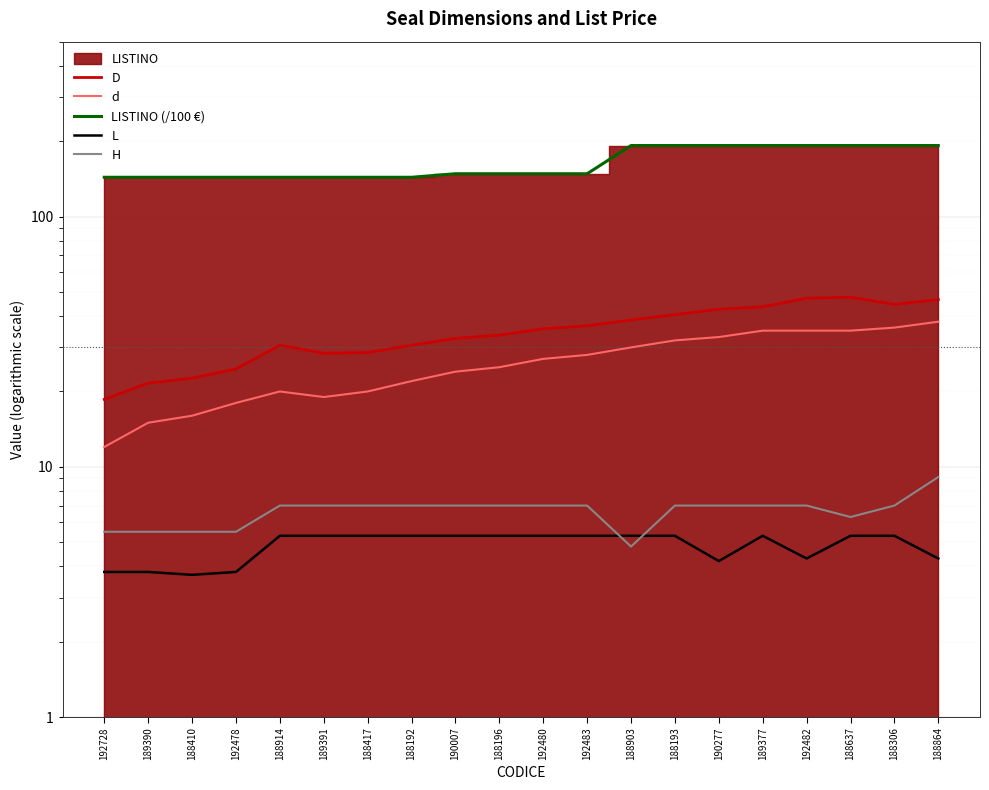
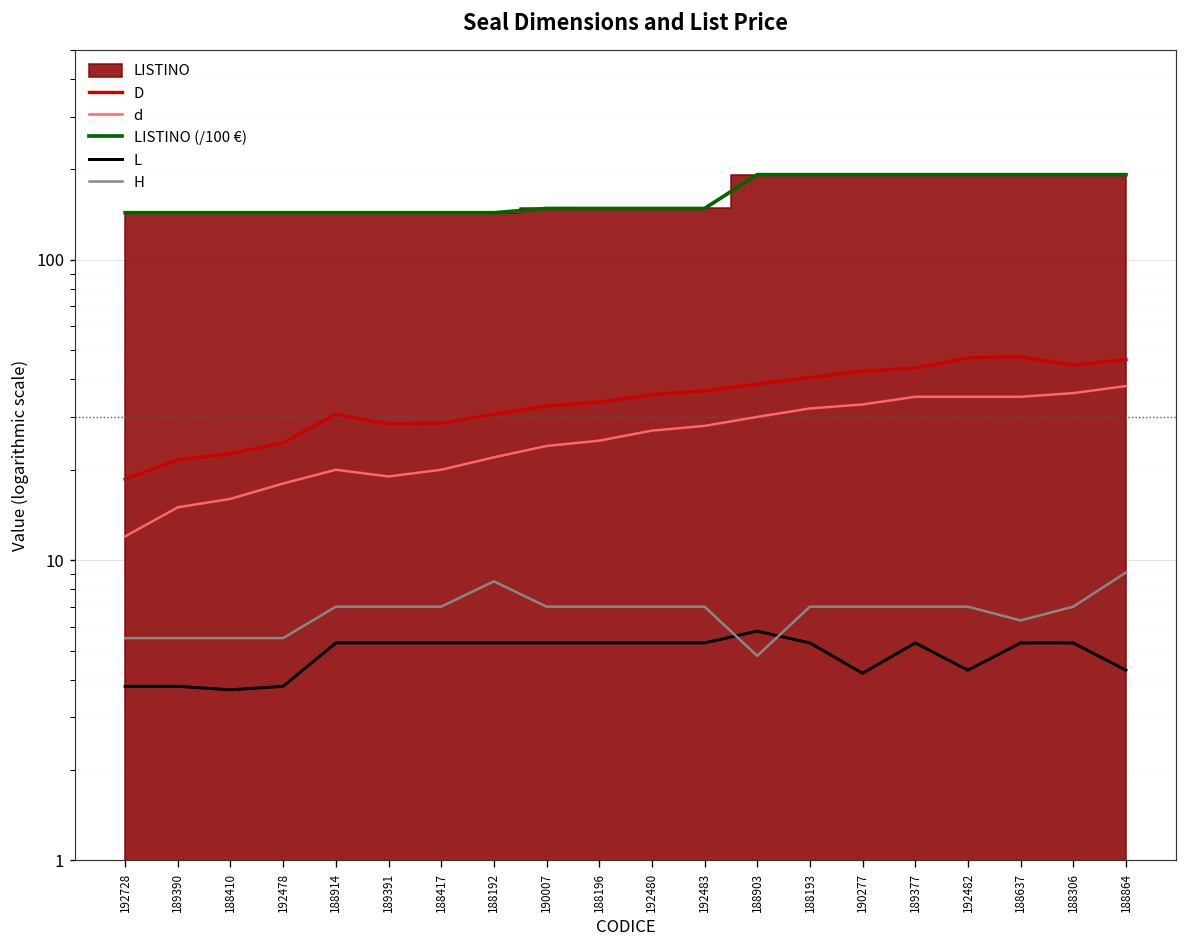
  {
    "D": {
      "192728": 19,
      "189390": 22,
      "188410": 23,
      "192478": 25,
      "188914": 31,
      "189391": 28,
      "188417": 29,
      "188192": 31,
      "190007": 33,
      "188196": 34,
      "192480": 36,
      "192483": 37,
      "188903": 39,
      "188193": 41,
      "190277": 43,
      "189377": 44,
      "192482": 47,
      "188637": 48,
      "188306": 45,
      "188864": 47
    },
    "d": {
      "192728": 12,
      "189390": 15,
      "188410": 16,
      "192478": 18,
      "188914": 20,
      "189391": 19,
      "188417": 20,
      "188192": 22,
      "190007": 24,
      "188196": 25,
      "192480": 27,
      "192483": 28,
      "188903": 30,
      "188193": 32,
      "190277": 33,
      "189377": 35,
      "192482": 35,
      "188637": 35,
      "188306": 36,
      "188864": 38
    },
    "LISTINO (/100 €)": {
      "189390": 140,
      "188410": 140,
      "192478": 140,
      "188914": 140,
      "189391": 140,
      "188417": 140,
      "188192": 140,
      "190007": 150,
      "188196": 150,
      "192480": 150,
      "192483": 150,
      "188903": 190,
      "188193": 190,
      "190277": 190,
      "189377": 190,
      "192482": 190,
      "188637": 190,
      "188306": 190
    },
    "L": {
      "192728": 3.8,
      "189390": 3.8,
      "188410": 3.7,
      "192478": 3.8,
      "188914": 5.3,
      "189391": 5.3,
      "188417": 5.3,
      "188192": 5.3,
      "190007": 5.3,
      "188196": 5.3,
      "192480": 5.3,
      "192483": 5.3,
-     "188903": 5.3,
+     "188903": 5.8,
      "188193": 5.3,
      "190277": 4.2,
      "189377": 5.3,
      "192482": 4.3,
      "188637": 5.3,
      "188306": 5.3,
      "188864": 4.3
    },
    "H": {
      "192728": 5.5,
      "189390": 5.5,
      "188410": 5.5,
      "192478": 5.5,
      "188914": 7.0,
      "189391": 7.0,
      "188417": 7.0,
-     "188192": 7.0,
+     "188192": 8.5,
      "190007": 7.0,
      "188196": 7.0,
      "192480": 7.0,
      "192483": 7.0,
      "188903": 4.8,
      "188193": 7.0,
      "190277": 7.0,
      "189377": 7.0,
      "192482": 7.0,
      "188637": 6.3,
      "188306": 7.0,
      "188864": 9.1
    }
  }
